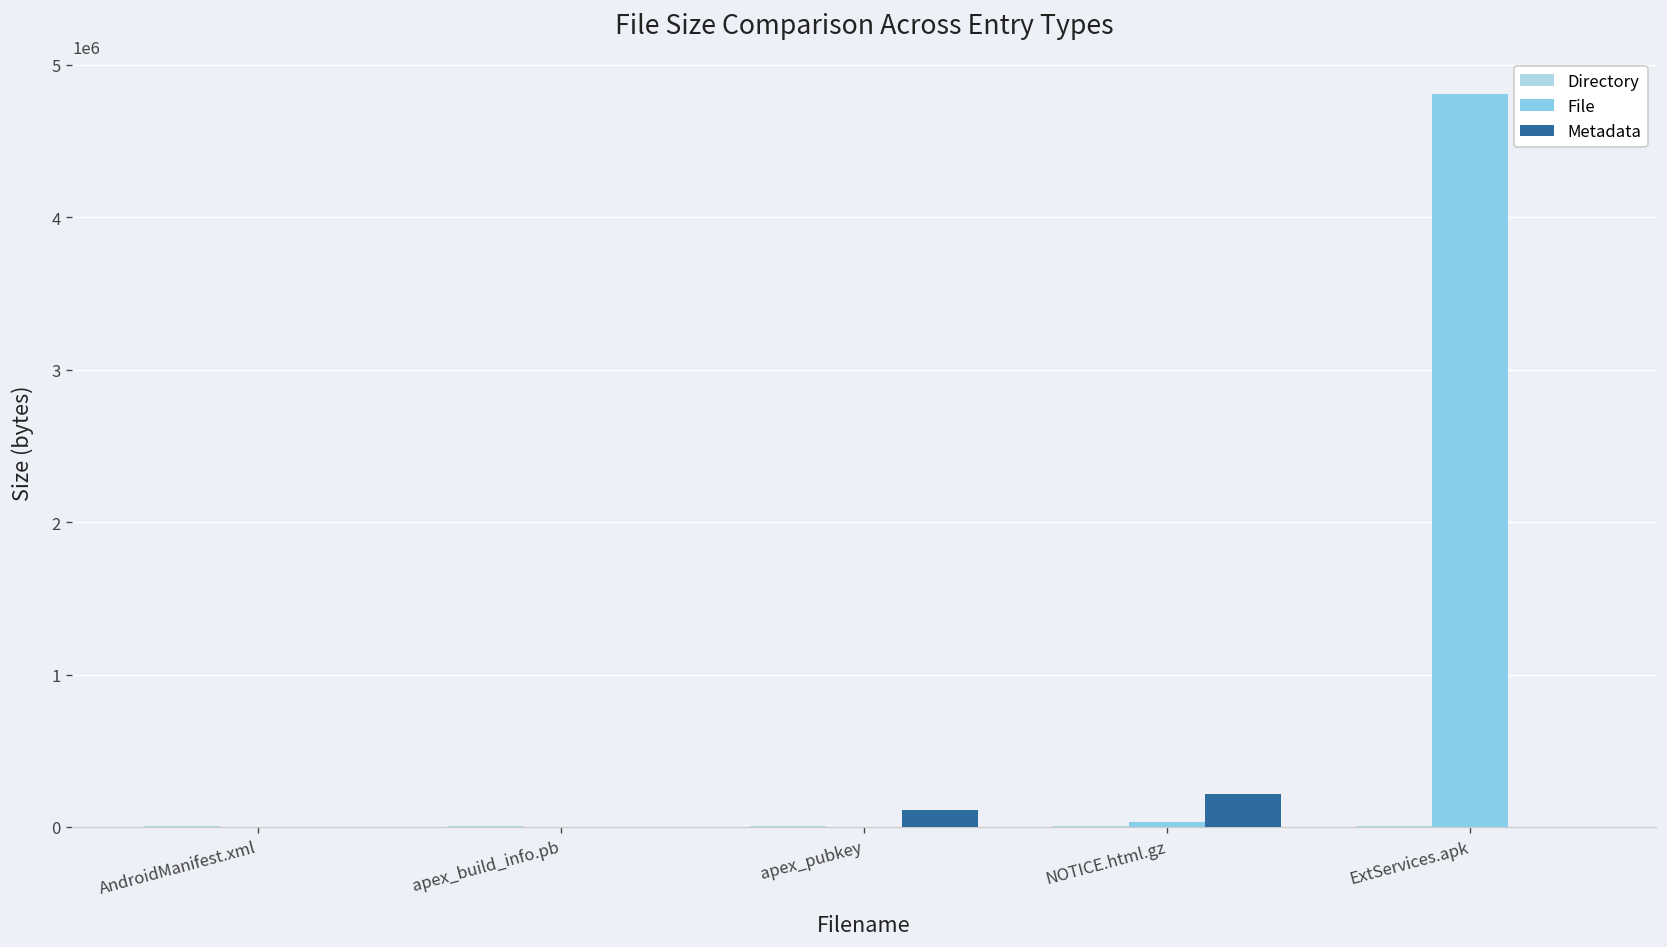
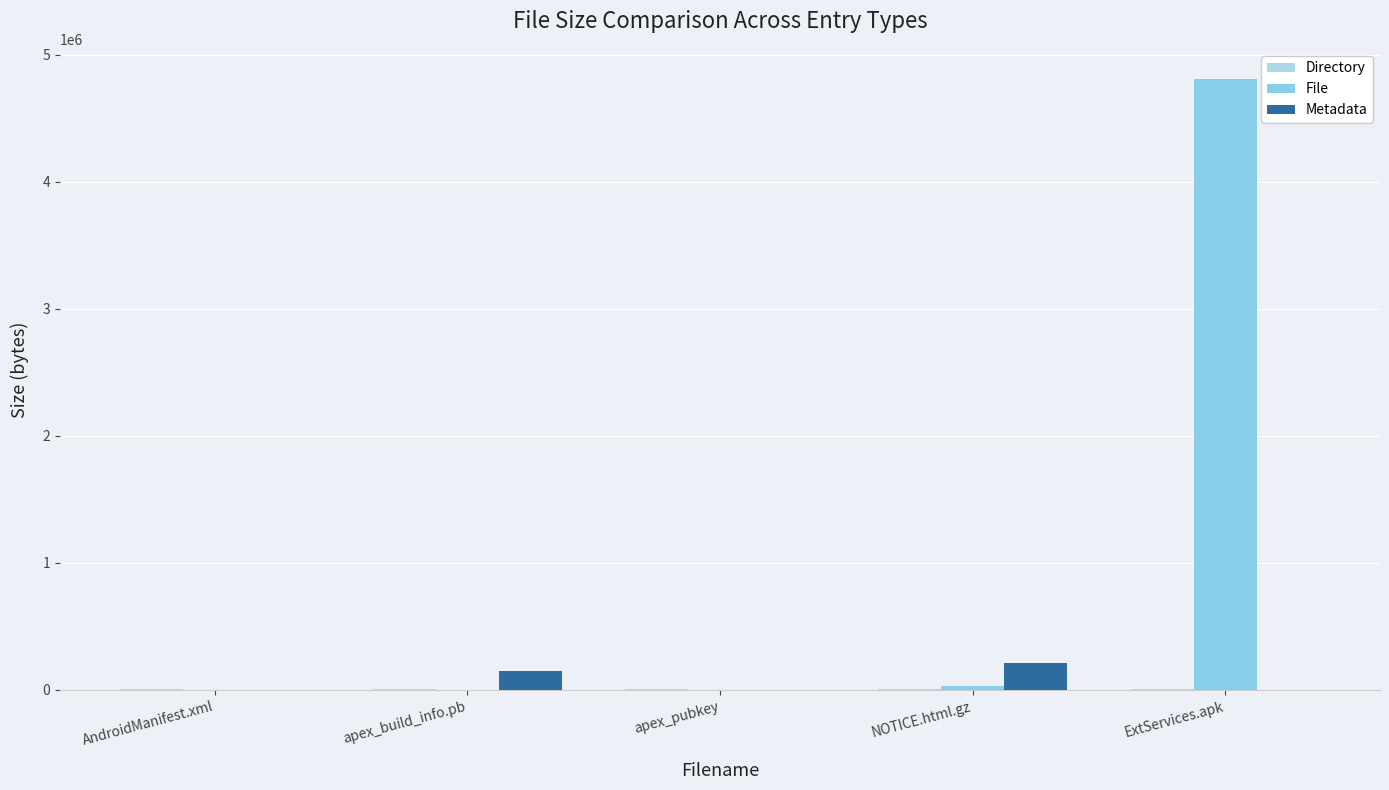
  {
    "Metadata": {
-     "apex_build_info.pb": 0,
-     "apex_pubkey": 110000,
+     "apex_build_info.pb": 150000,
+     "apex_pubkey": 0,
      "NOTICE.html.gz": 210000
    }
  }
